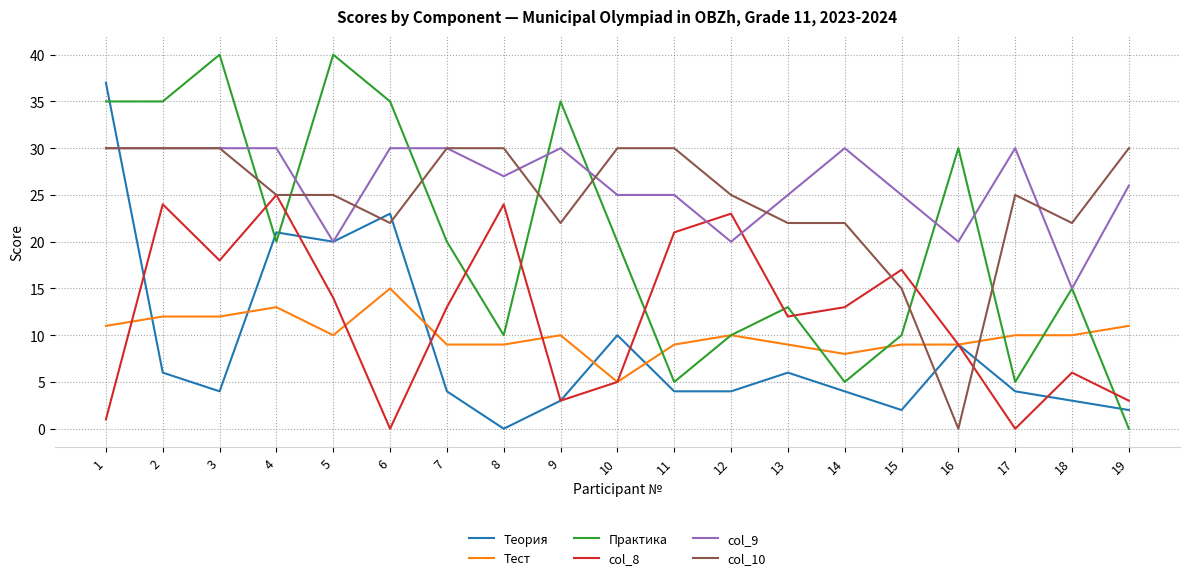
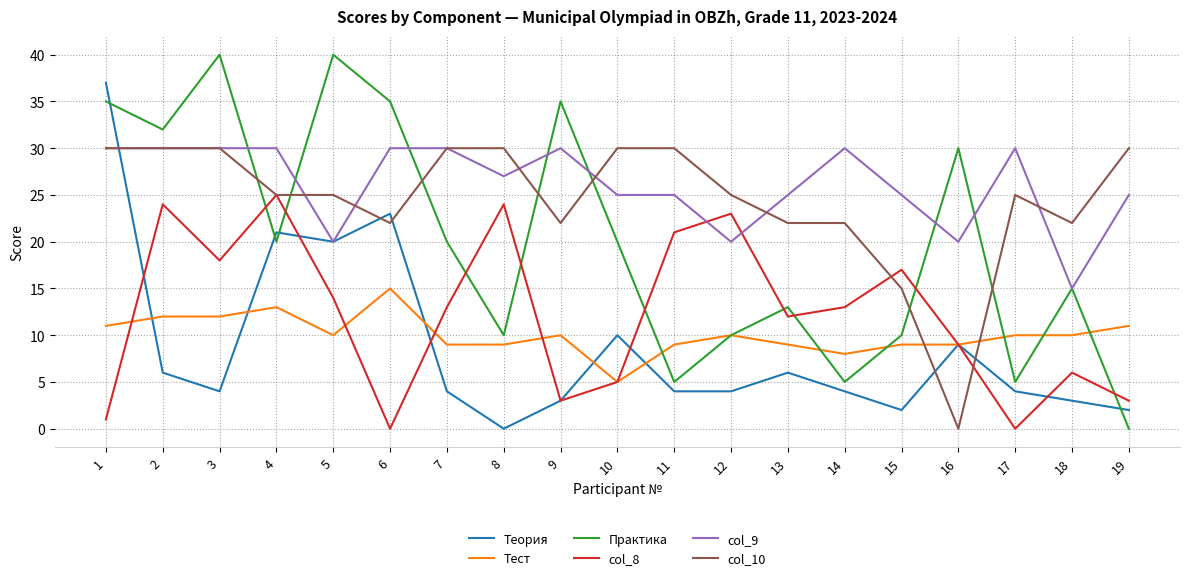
  {
    "Теория": {
      "1": 37,
      "2": 6,
      "3": 4,
      "4": 21,
      "6": 23,
      "7": 4,
      "8": 0,
      "10": 10,
      "11": 4,
      "12": 4,
      "13": 6,
      "14": 4,
      "15": 2,
      "17": 4,
      "18": 3,
      "19": 2
    },
    "Тест": {
      "1": 11,
      "2": 12,
      "3": 12,
      "4": 13,
      "5": 10,
      "6": 15,
      "7": 9,
      "8": 9,
      "9": 10,
      "11": 9,
      "13": 9,
      "14": 8,
      "15": 9,
      "17": 10,
      "18": 10,
      "19": 11
    },
    "Практика": {
      "1": 35,
-     "2": 35,
+     "2": 32,
      "3": 40,
      "4": 20,
      "5": 40,
      "6": 35,
      "7": 20,
      "8": 10,
      "9": 35,
      "10": 20,
      "11": 5,
      "13": 13,
      "14": 5,
      "15": 10,
      "16": 30,
      "17": 5,
      "19": 0
    },
    "col_8": {
      "1": 1,
      "2": 24,
      "3": 18,
      "5": 14,
      "6": 0,
      "7": 13,
      "8": 24,
      "11": 21,
      "12": 23,
      "13": 12,
      "14": 13,
      "15": 17,
      "17": 0,
      "18": 6,
      "19": 3
    },
    "col_9": {
      "4": 30,
      "6": 30,
      "8": 27,
      "9": 30,
      "10": 25,
      "11": 25,
      "12": 20,
      "13": 25,
      "14": 30,
      "15": 25,
      "16": 20,
      "17": 30,
-     "19": 26
+     "19": 25
    },
    "col_10": {
      "5": 25,
      "6": 22,
      "8": 30,
      "9": 22,
      "10": 30,
      "11": 30,
      "12": 25,
      "13": 22,
      "14": 22,
      "15": 15,
      "16": 0,
      "17": 25,
      "18": 22,
      "19": 30
    }
  }
